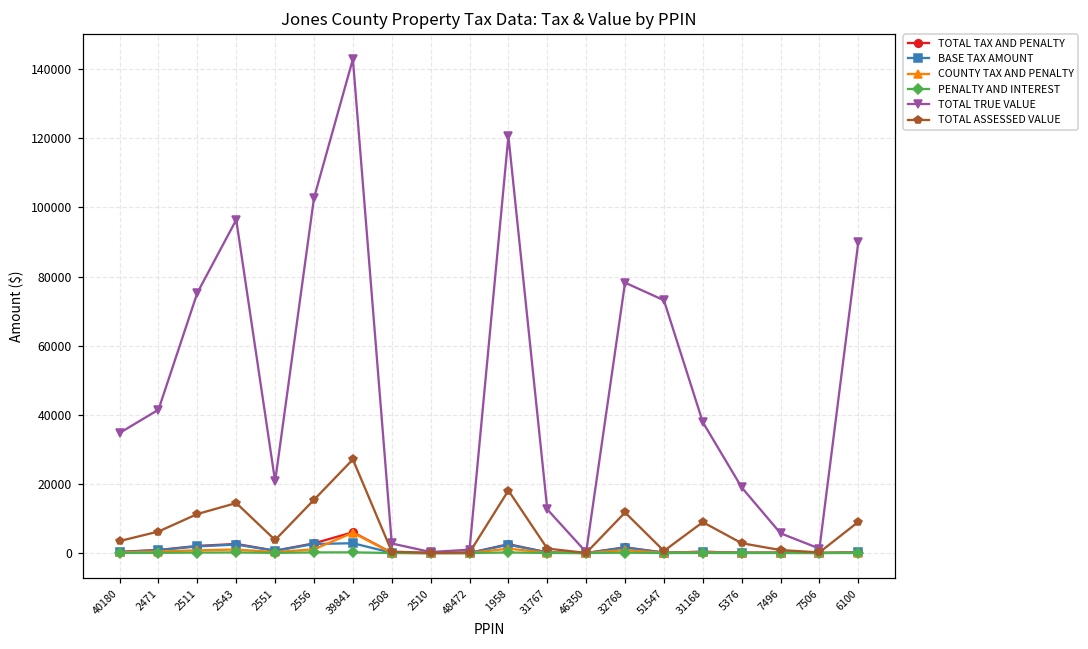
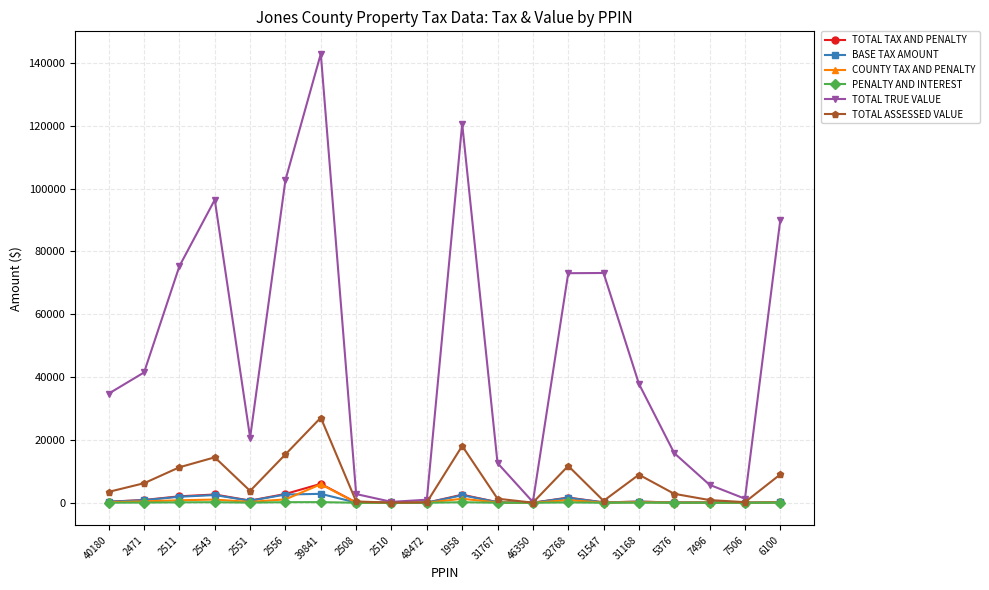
  {
    "BASE TAX AMOUNT": {
      "39841": 3000
    },
    "COUNTY TAX AND PENALTY": {
      "2543": 1000,
      "2556": 1000,
      "1958": 1000
    },
    "PENALTY AND INTEREST": {
      "2543": 0,
      "2556": 0,
      "39841": 0,
      "1958": 0
    },
    "TOTAL TRUE VALUE": {
      "40180": 35000,
      "2471": 41000,
      "2511": 75000,
      "2543": 96000,
      "2551": 21000,
      "2556": 103000,
      "39841": 143000,
      "2508": 3000,
      "48472": 1000,
      "1958": 121000,
      "31767": 13000,
-     "32768": 78000,
+     "32768": 73000,
      "51547": 73000,
      "31168": 38000,
-     "5376": 19000,
+     "5376": 16000,
      "7496": 6000,
      "7506": 1000,
      "6100": 90000
    },
    "TOTAL ASSESSED VALUE": {
      "40180": 3000,
      "2471": 6000,
      "2511": 11000,
      "2543": 14000,
      "2551": 4000,
      "2556": 15000,
      "39841": 27000,
      "1958": 18000,
      "31767": 1000,
      "32768": 12000,
      "31168": 9000,
      "5376": 3000,
      "6100": 9000
    }
  }
